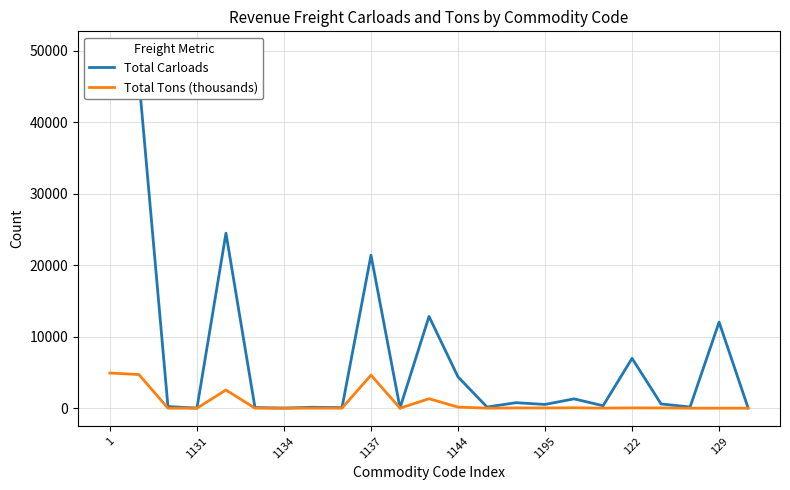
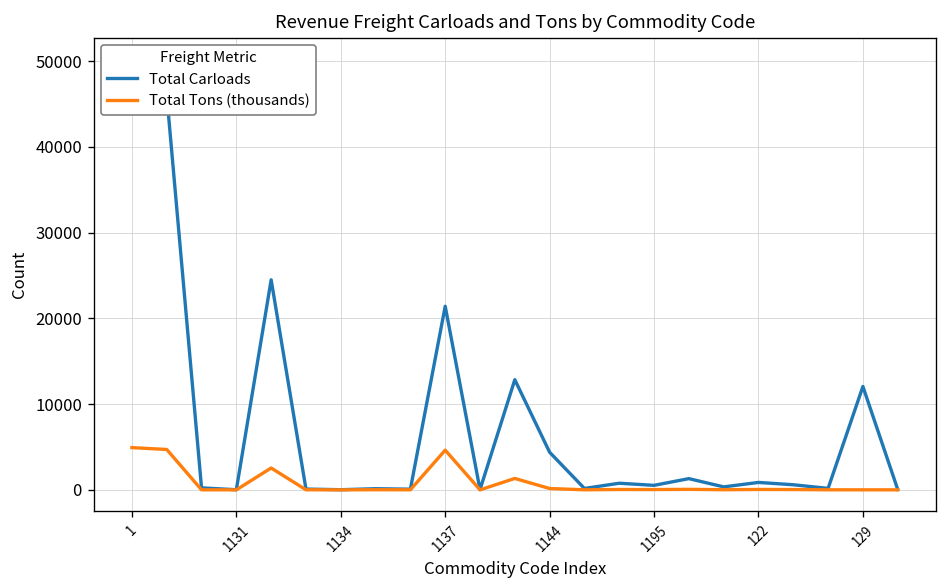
  {
    "Total Carloads": {
      "1137": 21000,
      "1144": 4000,
      "1195": 1000,
-     "122": 7000,
+     "122": 1000,
      "129": 12000
    },
    "Total Tons (thousands)": {
      "1": 5000,
      "1137": 5000,
      "1144": 0,
      "1195": 0,
      "122": 0,
      "129": 0
    }
  }
